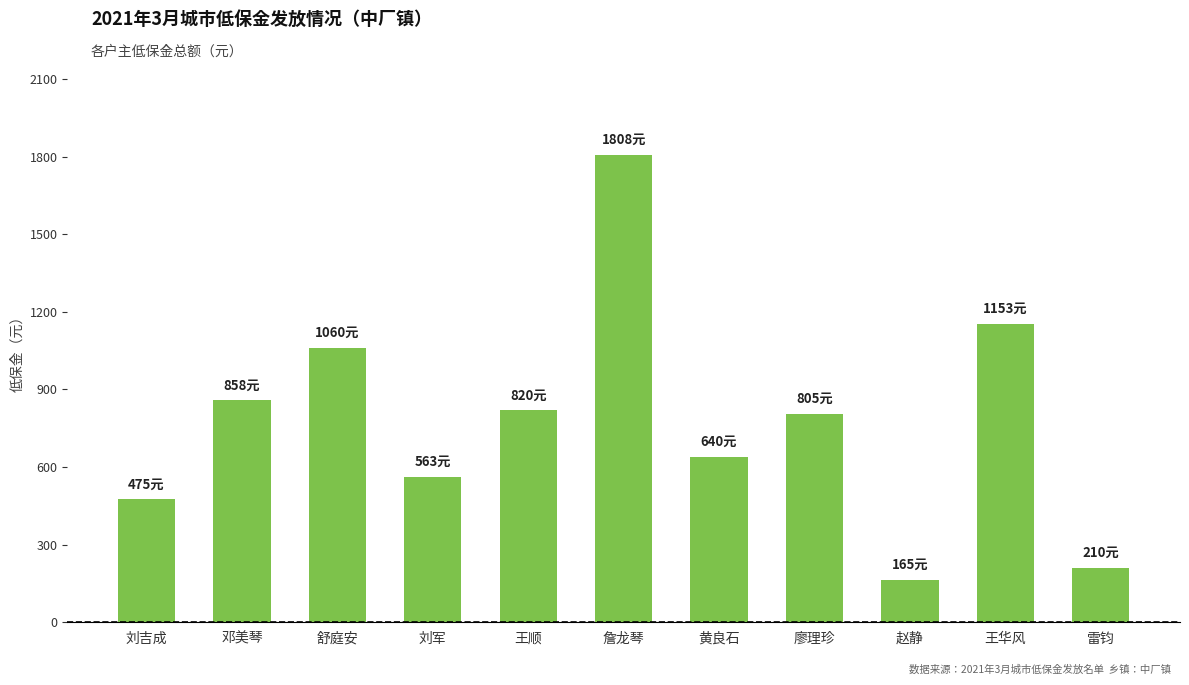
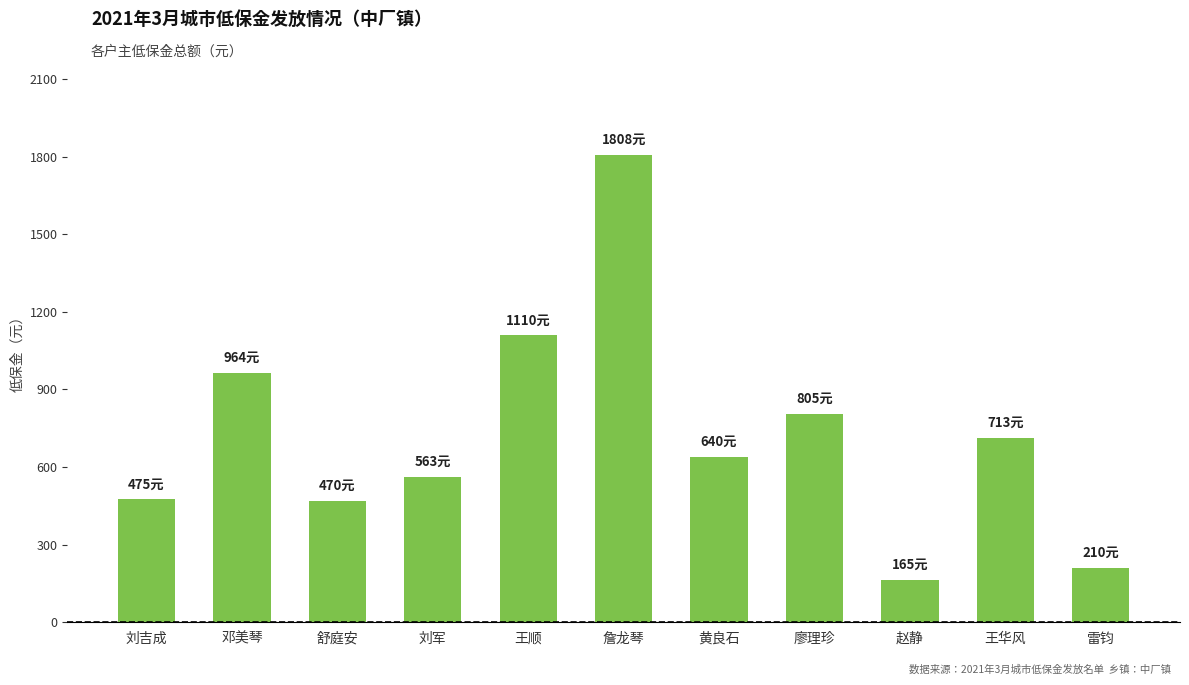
  {
    "刘吉成": "475元",
-   "邓美琴": "858元",
-   "舒庭安": "1060元",
+   "邓美琴": "964元",
+   "舒庭安": "470元",
    "刘军": "563元",
-   "王顺": "820元",
+   "王顺": "1110元",
    "詹龙琴": "1808元",
    "黄良石": "640元",
    "廖理珍": "805元",
    "赵静": "165元",
-   "王华风": "1153元",
+   "王华风": "713元",
    "雷钧": "210元"
  }
